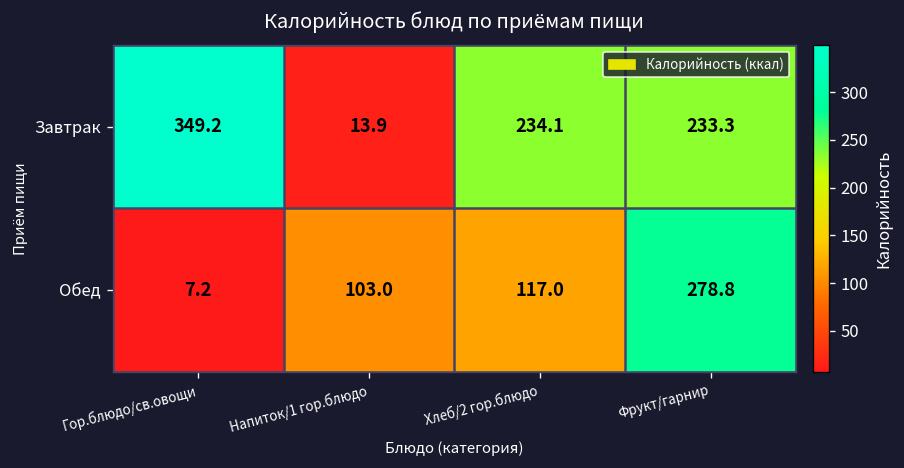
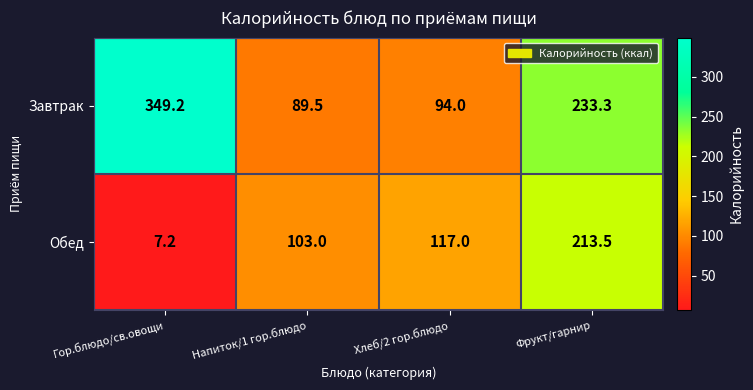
  {
    "Завтрак": {
      "Гор.блюдо/св.овощи": 349.2,
-     "Напиток/1 гор.блюдо": 13.9,
-     "Хлеб/2 гор.блюдо": 234.1,
+     "Напиток/1 гор.блюдо": 89.5,
+     "Хлеб/2 гор.блюдо": 94.0,
      "Фрукт/гарнир": 233.3
    },
    "Обед": {
      "Гор.блюдо/св.овощи": 7.2,
      "Напиток/1 гор.блюдо": 103.0,
      "Хлеб/2 гор.блюдо": 117.0,
-     "Фрукт/гарнир": 278.8
+     "Фрукт/гарнир": 213.5
    }
  }
